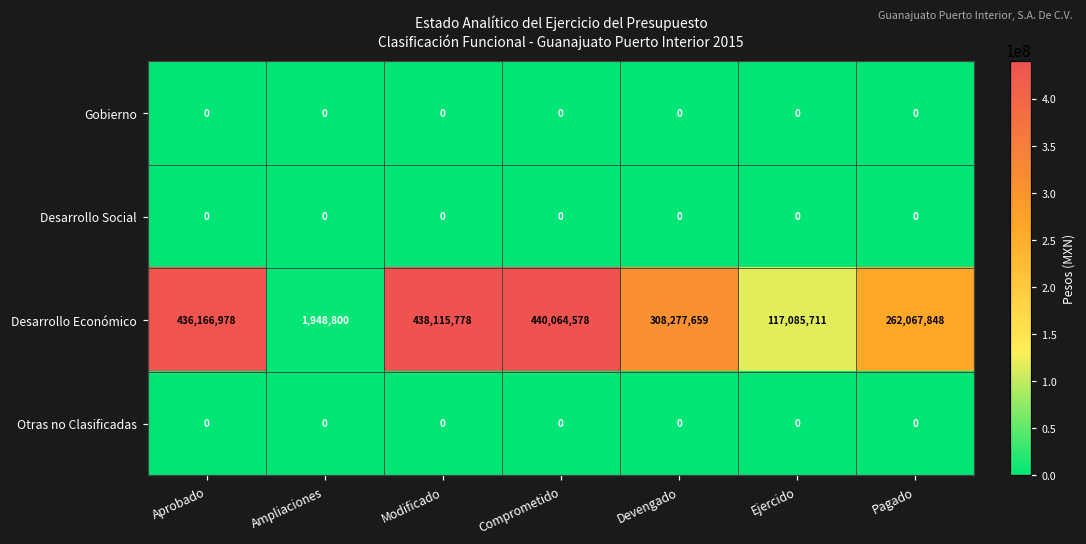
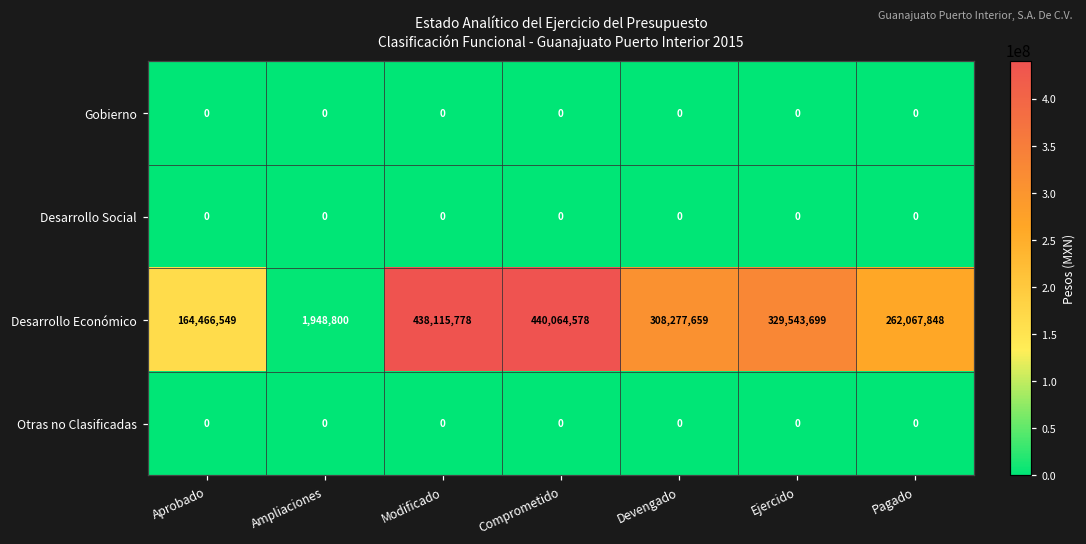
  {
    "Gobierno": {
      "Aprobado": "0",
      "Ampliaciones": "0",
      "Modificado": "0",
      "Comprometido": "0",
      "Devengado": "0",
      "Ejercido": "0",
      "Pagado": "0"
    },
    "Desarrollo Social": {
      "Aprobado": "0",
      "Ampliaciones": "0",
      "Modificado": "0",
      "Comprometido": "0",
      "Devengado": "0",
      "Ejercido": "0",
      "Pagado": "0"
    },
    "Desarrollo Económico": {
-     "Aprobado": "436,166,978",
+     "Aprobado": "164,466,549",
      "Ampliaciones": "1,948,800",
      "Modificado": "438,115,778",
      "Comprometido": "440,064,578",
      "Devengado": "308,277,659",
-     "Ejercido": "117,085,711",
+     "Ejercido": "329,543,699",
      "Pagado": "262,067,848"
    },
    "Otras no Clasificadas": {
      "Aprobado": "0",
      "Ampliaciones": "0",
      "Modificado": "0",
      "Comprometido": "0",
      "Devengado": "0",
      "Ejercido": "0",
      "Pagado": "0"
    }
  }
